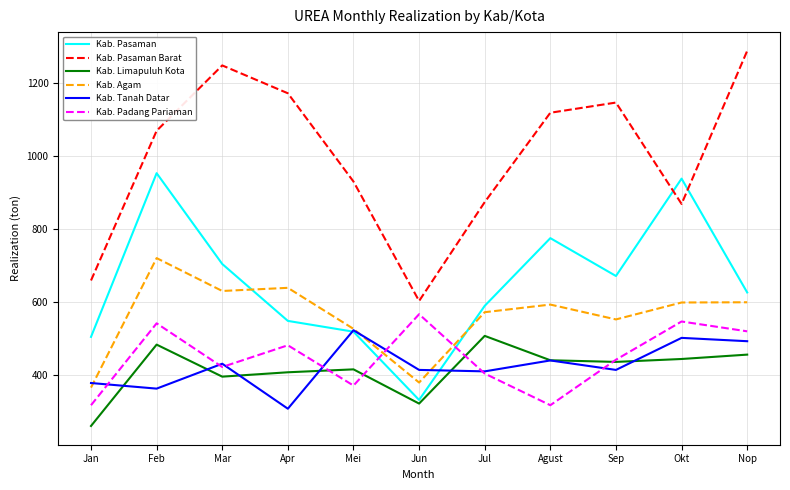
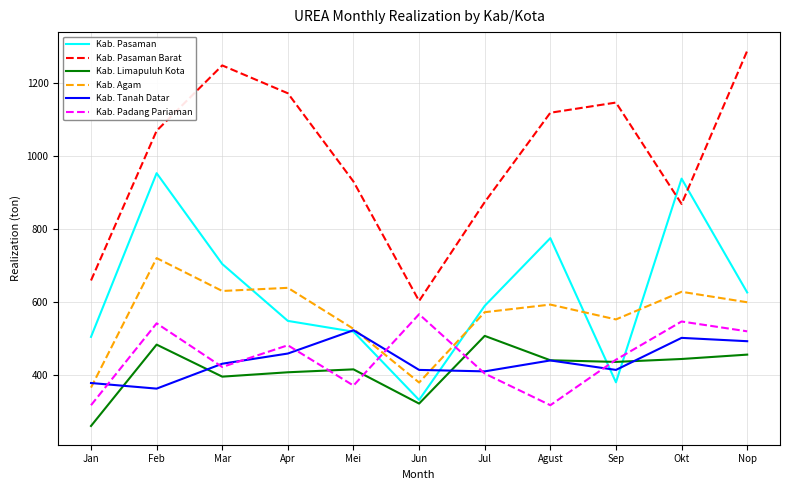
  {
    "Kab. Pasaman": {
      "Jan": 500,
      "Feb": 950,
      "Mar": 700,
      "Apr": 550,
      "Jun": 330,
      "Jul": 590,
      "Agust": 780,
-     "Sep": 670,
+     "Sep": 380,
      "Okt": 940,
      "Nop": 630
    },
    "Kab. Pasaman Barat": {
      "Jan": 660,
      "Feb": 1070,
      "Mar": 1250,
      "Apr": 1170,
      "Mei": 930,
      "Jun": 600,
      "Jul": 870,
      "Agust": 1120,
      "Sep": 1150,
      "Okt": 870,
      "Nop": 1290
    },
    "Kab. Limapuluh Kota": {
      "Jan": 260,
      "Feb": 480,
      "Mar": 390,
      "Apr": 410,
      "Mei": 410,
      "Jun": 320,
      "Jul": 510,
      "Okt": 440,
      "Nop": 460
    },
    "Kab. Agam": {
      "Jan": 360,
      "Feb": 720,
      "Mar": 630,
      "Apr": 640,
      "Jun": 380,
      "Jul": 570,
      "Agust": 590,
      "Sep": 550,
-     "Okt": 600,
+     "Okt": 630,
      "Nop": 600
    },
    "Kab. Tanah Datar": {
      "Jan": 380,
      "Feb": 360,
      "Mar": 430,
-     "Apr": 310,
+     "Apr": 460,
      "Jun": 410,
      "Sep": 410,
      "Okt": 500,
      "Nop": 490
    },
    "Kab. Padang Pariaman": {
      "Jan": 320,
      "Feb": 540,
      "Mar": 420,
      "Apr": 480,
      "Mei": 370,
      "Jun": 570,
      "Agust": 320,
      "Okt": 550,
      "Nop": 520
    }
  }
